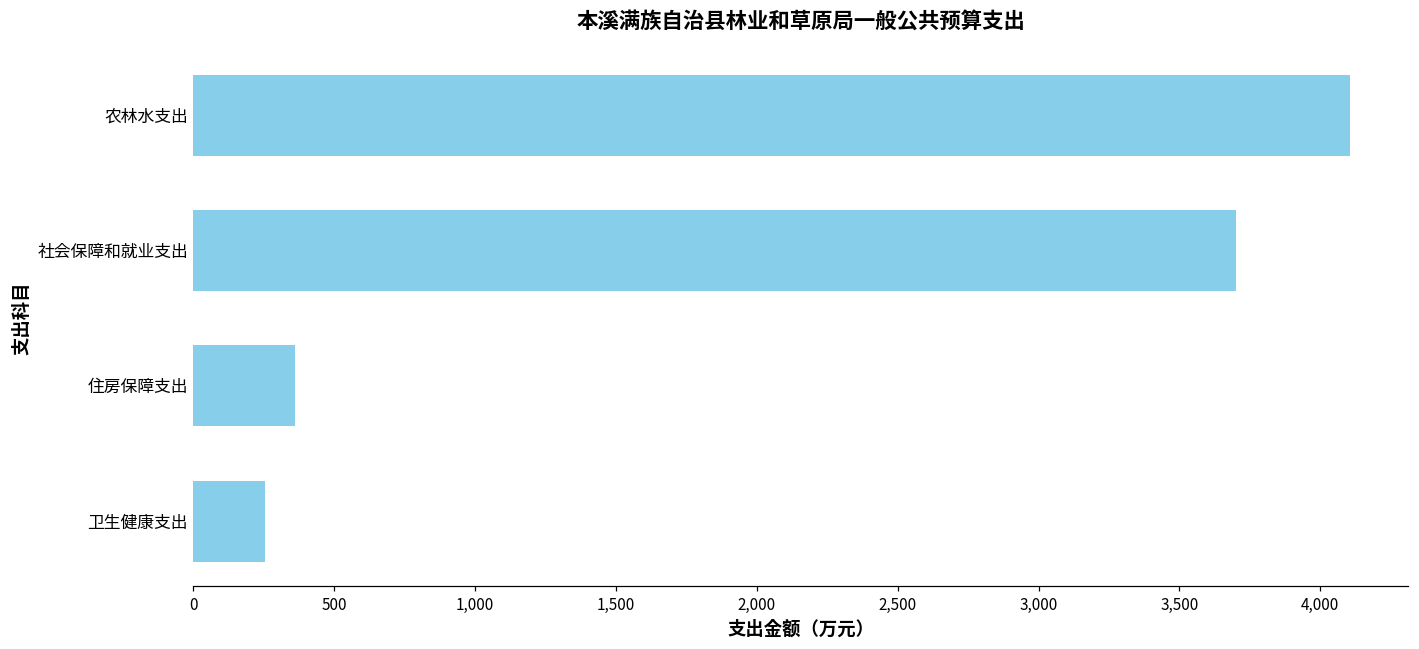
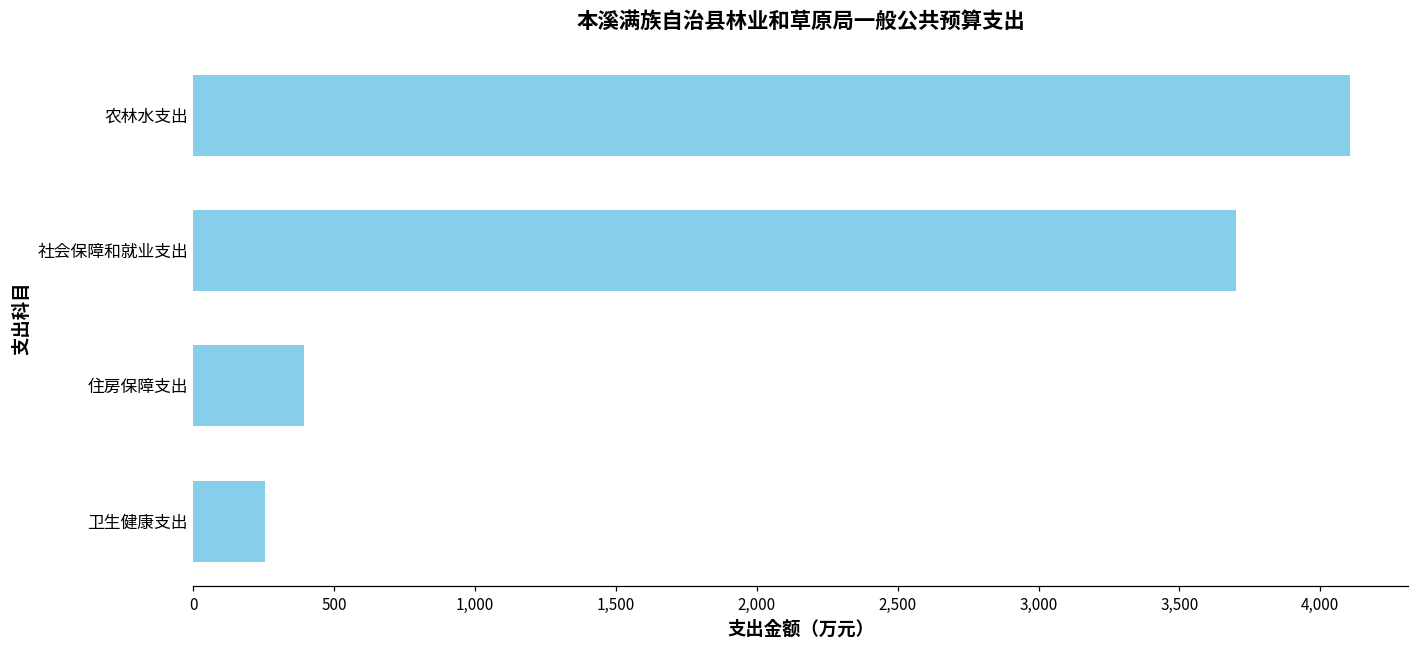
  {
    "农林水支出": "4,110",
    "社会保障和就业支出": "3,700",
-   "住房保障支出": "360",
+   "住房保障支出": "390",
    "卫生健康支出": "260"
  }
